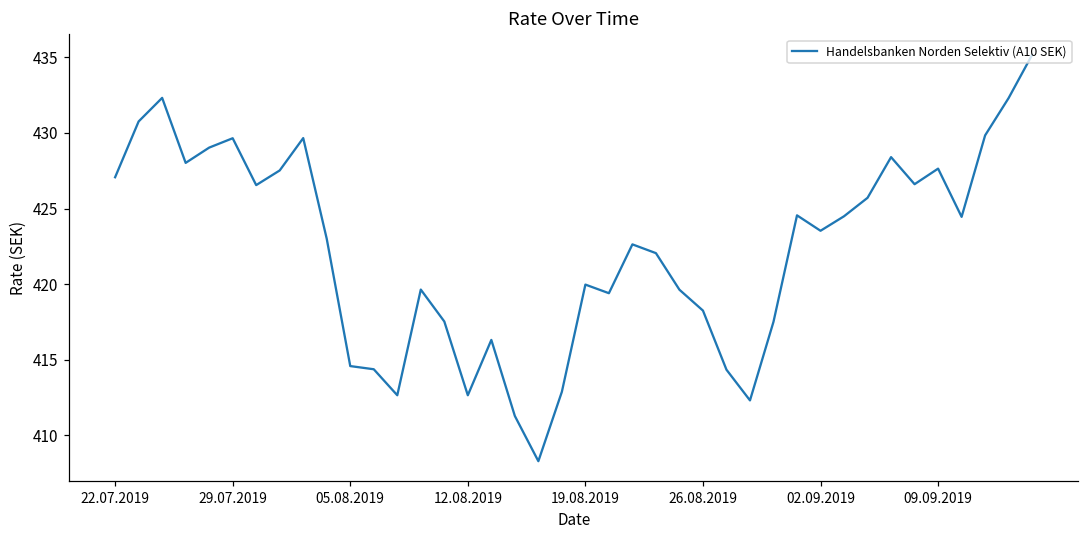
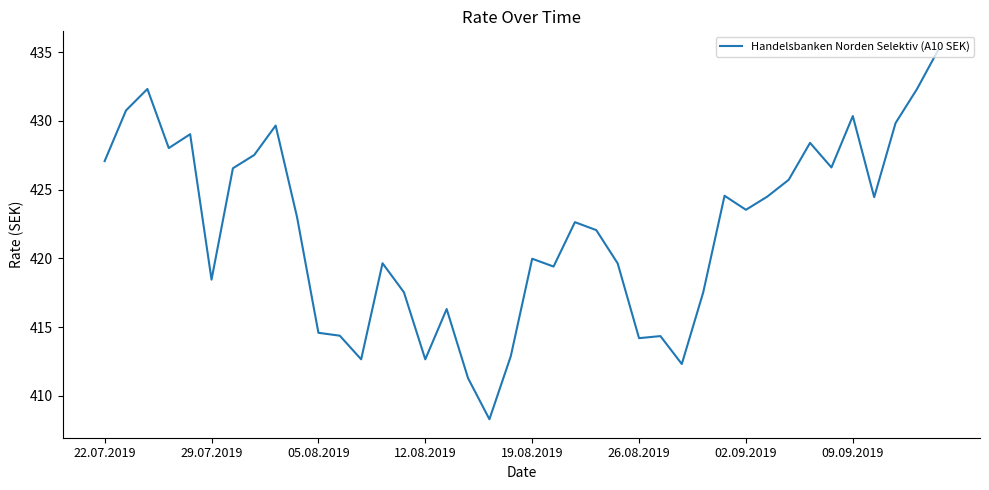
  {
    "22.07.2019": 427.1,
-   "29.07.2019": 429.7,
+   "29.07.2019": 418.5,
    "05.08.2019": 414.6,
    "12.08.2019": 412.7,
    "19.08.2019": 420.0,
-   "26.08.2019": 418.3,
+   "26.08.2019": 414.2,
    "02.09.2019": 423.5,
-   "09.09.2019": 427.6
+   "09.09.2019": 430.4
  }
